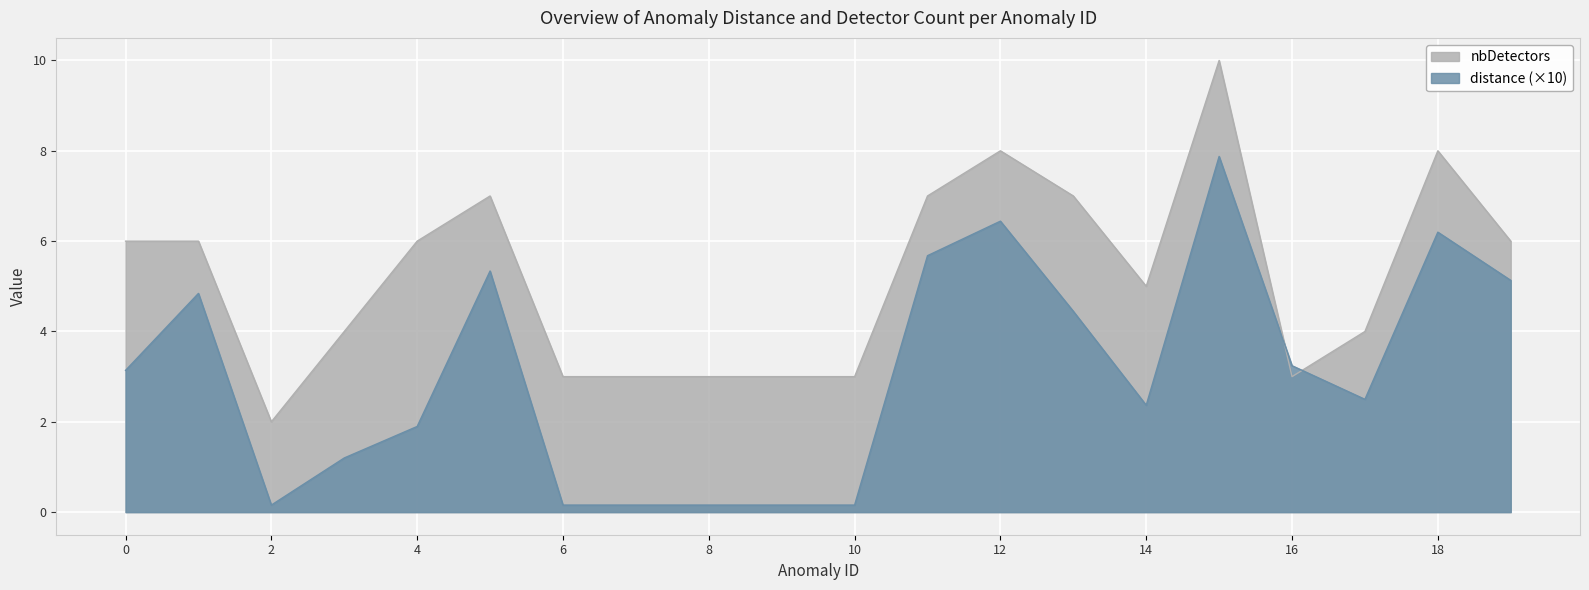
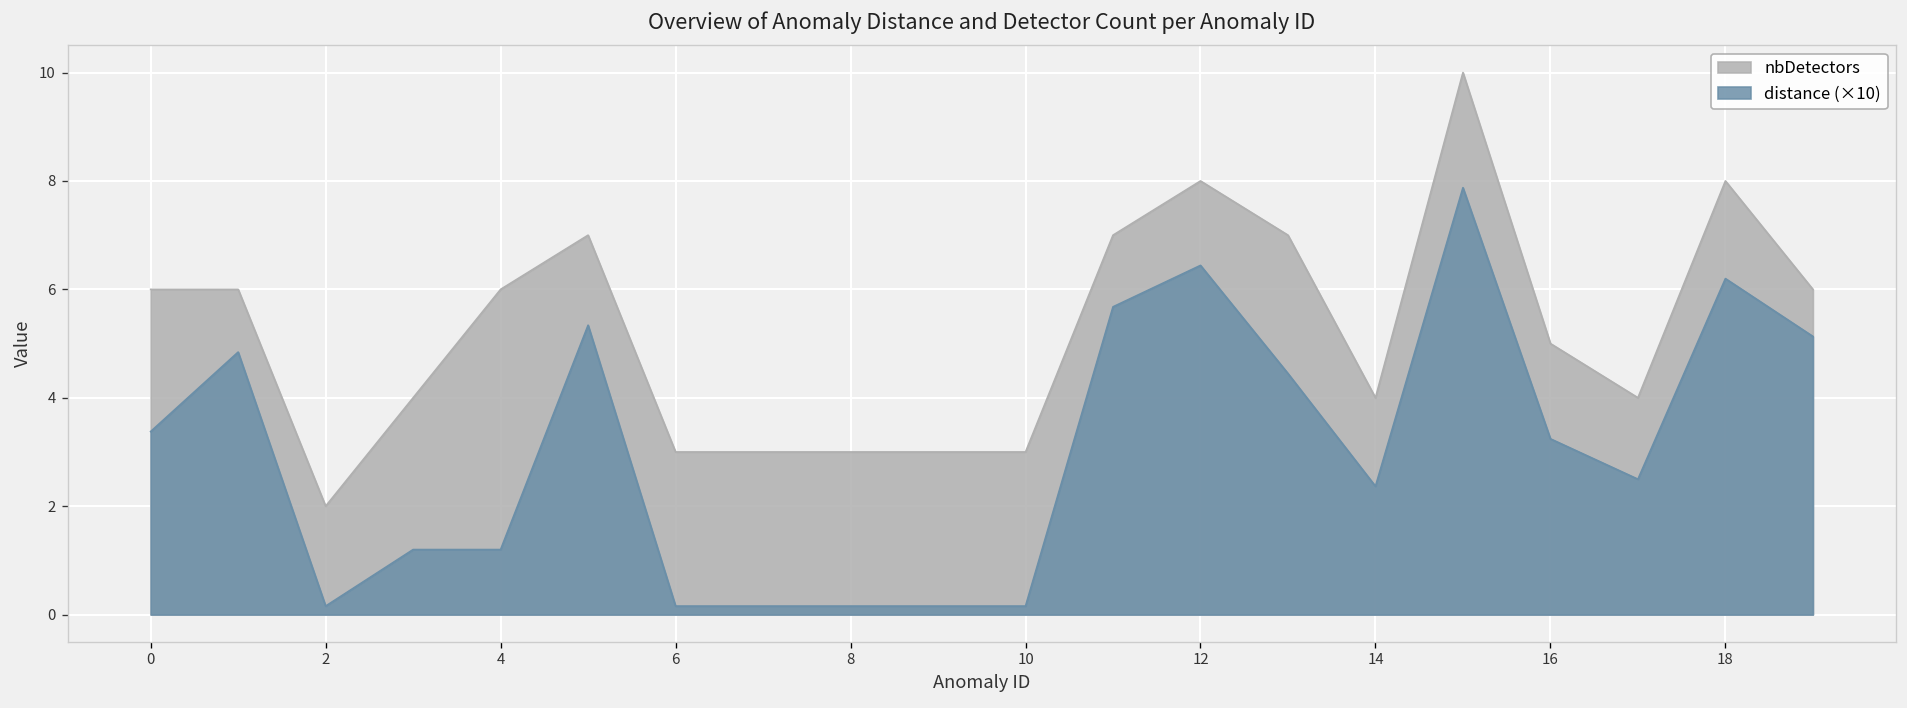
  {
    "nbDetectors": {
      "0": 6,
      "2": 2,
      "4": 6,
      "6": 3,
      "8": 3,
      "10": 3,
      "12": 8,
-     "14": 5,
-     "16": 3,
+     "14": 4,
+     "16": 5,
      "18": 8
    },
    "distance (×10)": {
-     "0": 3.1,
+     "0": 3.4,
      "2": 0.2,
-     "4": 1.9,
+     "4": 1.2,
      "6": 0.2,
      "8": 0.2,
      "10": 0.2,
      "12": 6.4,
      "14": 2.4,
      "16": 3.2,
      "18": 6.2
    }
  }
